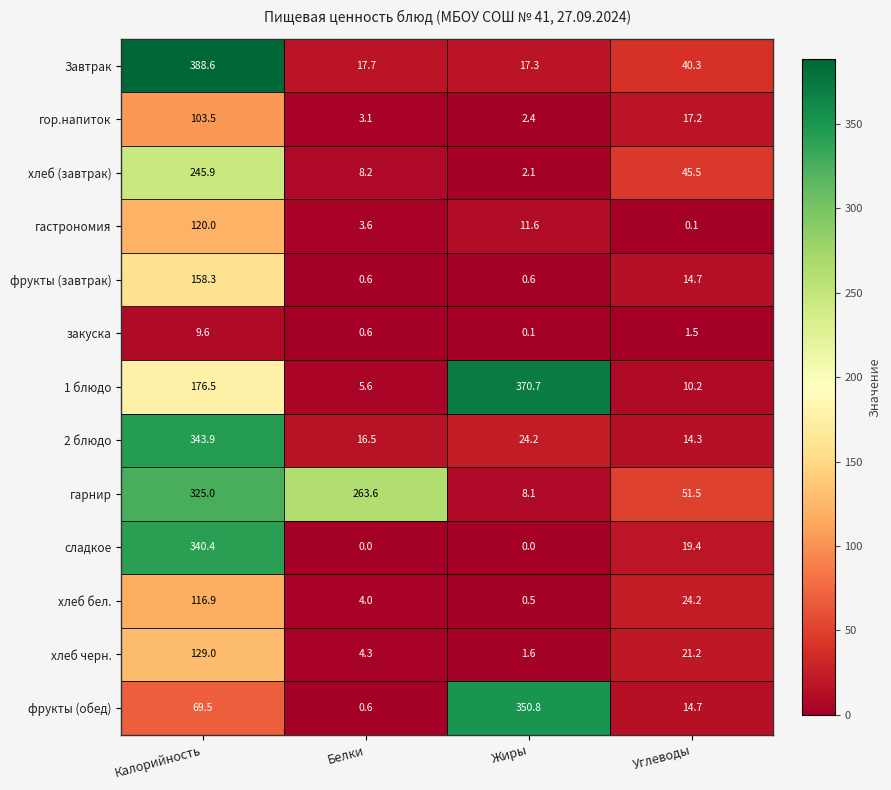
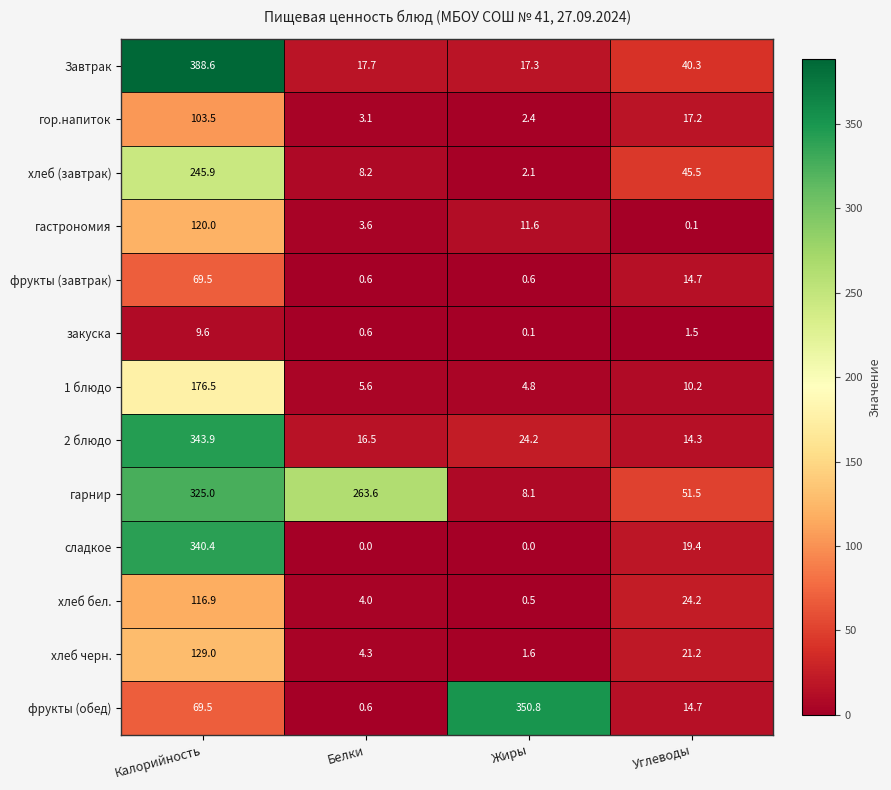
  {
    "Завтрак": {
      "Калорийность": 388.6,
      "Белки": 17.7,
      "Жиры": 17.3,
      "Углеводы": 40.3
    },
    "гор.напиток": {
      "Калорийность": 103.5,
      "Белки": 3.1,
      "Жиры": 2.4,
      "Углеводы": 17.2
    },
    "хлеб (завтрак)": {
      "Калорийность": 245.9,
      "Белки": 8.2,
      "Жиры": 2.1,
      "Углеводы": 45.5
    },
    "гастрономия": {
      "Калорийность": 120.0,
      "Белки": 3.6,
      "Жиры": 11.6,
      "Углеводы": 0.1
    },
    "фрукты (завтрак)": {
-     "Калорийность": 158.3,
+     "Калорийность": 69.5,
      "Белки": 0.6,
      "Жиры": 0.6,
      "Углеводы": 14.7
    },
    "закуска": {
      "Калорийность": 9.6,
      "Белки": 0.6,
      "Жиры": 0.1,
      "Углеводы": 1.5
    },
    "1 блюдо": {
      "Калорийность": 176.5,
      "Белки": 5.6,
-     "Жиры": 370.7,
+     "Жиры": 4.8,
      "Углеводы": 10.2
    },
    "2 блюдо": {
      "Калорийность": 343.9,
      "Белки": 16.5,
      "Жиры": 24.2,
      "Углеводы": 14.3
    },
    "гарнир": {
      "Калорийность": 325.0,
      "Белки": 263.6,
      "Жиры": 8.1,
      "Углеводы": 51.5
    },
    "сладкое": {
      "Калорийность": 340.4,
      "Белки": 0.0,
      "Жиры": 0.0,
      "Углеводы": 19.4
    },
    "хлеб бел.": {
      "Калорийность": 116.9,
      "Белки": 4.0,
      "Жиры": 0.5,
      "Углеводы": 24.2
    },
    "хлеб черн.": {
      "Калорийность": 129.0,
      "Белки": 4.3,
      "Жиры": 1.6,
      "Углеводы": 21.2
    },
    "фрукты (обед)": {
      "Калорийность": 69.5,
      "Белки": 0.6,
      "Жиры": 350.8,
      "Углеводы": 14.7
    }
  }
